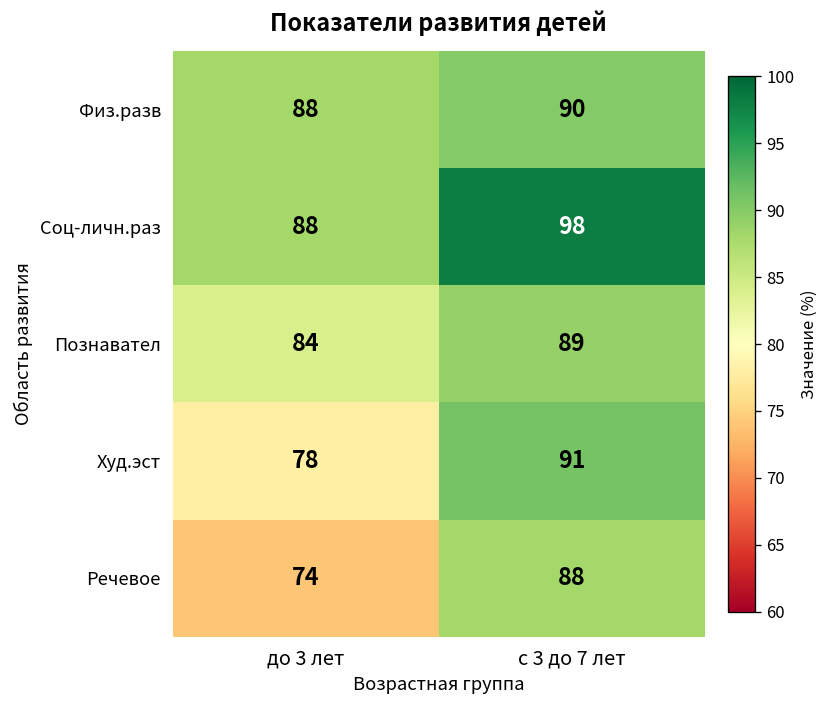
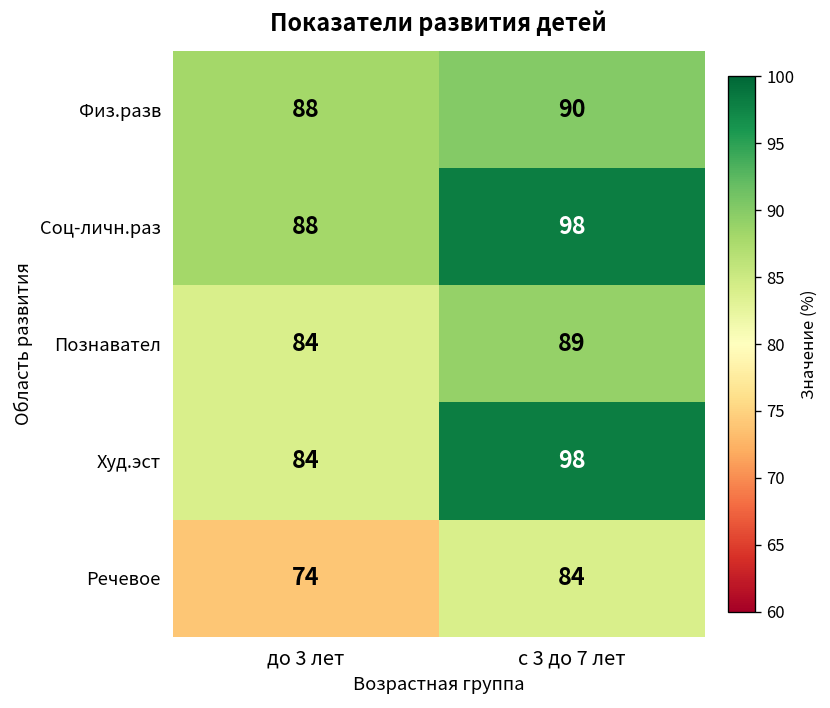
  {
    "Физ.разв": {
      "до 3 лет": 88,
      "с 3 до 7 лет": 90
    },
    "Соц-личн.раз": {
      "до 3 лет": 88,
      "с 3 до 7 лет": 98
    },
    "Познавател": {
      "до 3 лет": 84,
      "с 3 до 7 лет": 89
    },
    "Худ.эст": {
-     "до 3 лет": 78,
-     "с 3 до 7 лет": 91
+     "до 3 лет": 84,
+     "с 3 до 7 лет": 98
    },
    "Речевое": {
      "до 3 лет": 74,
-     "с 3 до 7 лет": 88
+     "с 3 до 7 лет": 84
    }
  }
